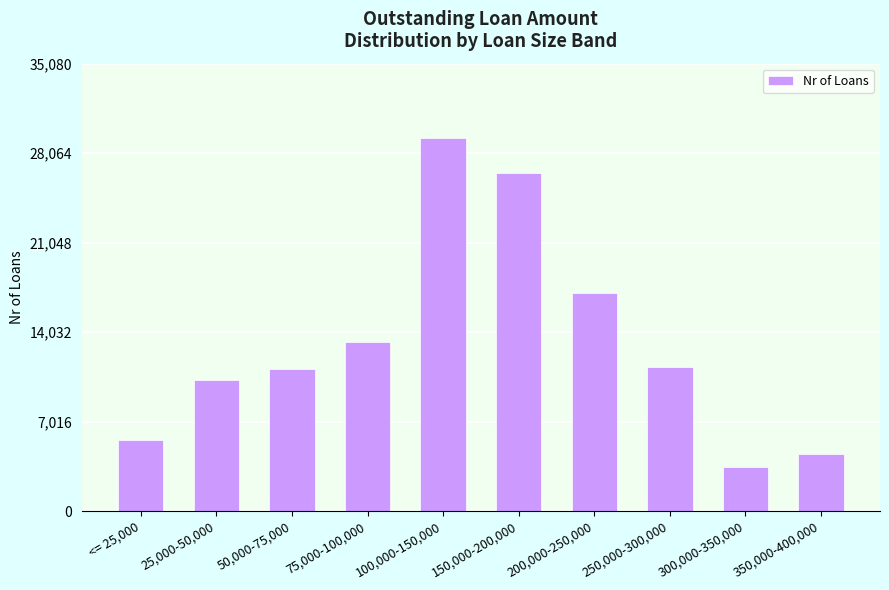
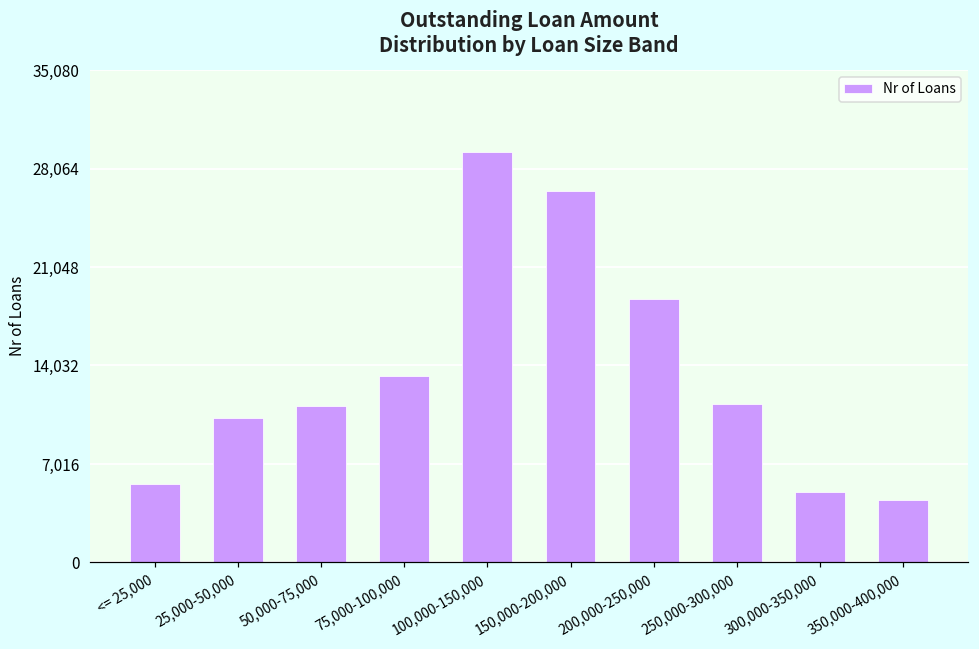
  {
    "<= 25,000": "5,600",
    "25,000-50,000": "10,300",
    "50,000-75,000": "11,100",
    "75,000-100,000": "13,300",
    "100,000-150,000": "29,200",
    "150,000-200,000": "26,500",
-   "200,000-250,000": "17,100",
+   "200,000-250,000": "18,800",
    "250,000-300,000": "11,300",
-   "300,000-350,000": "3,500",
+   "300,000-350,000": "5,000",
    "350,000-400,000": "4,500"
  }
